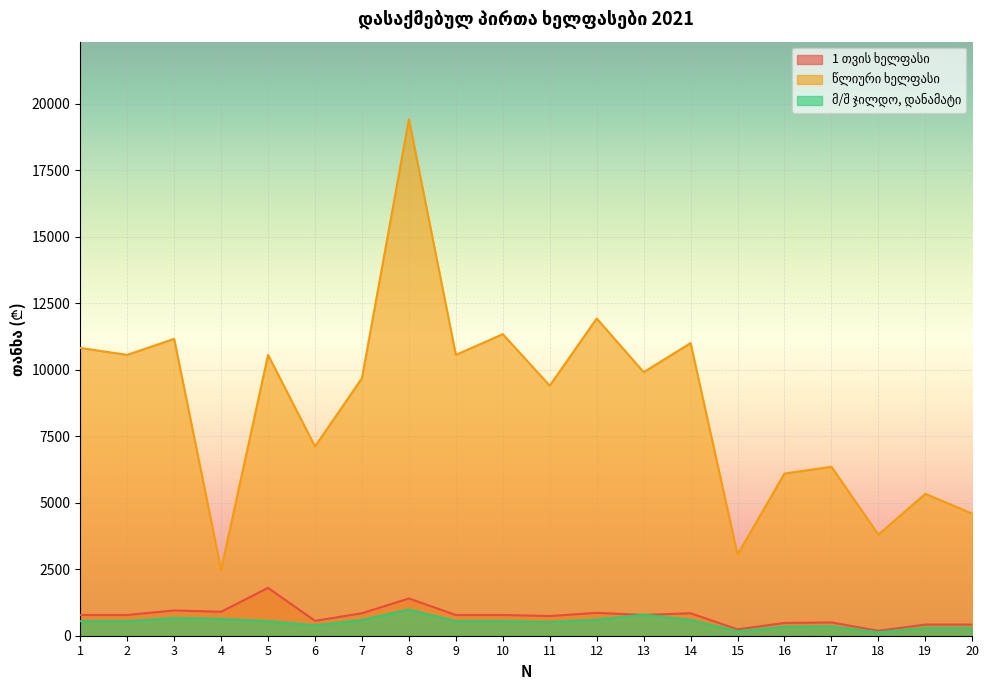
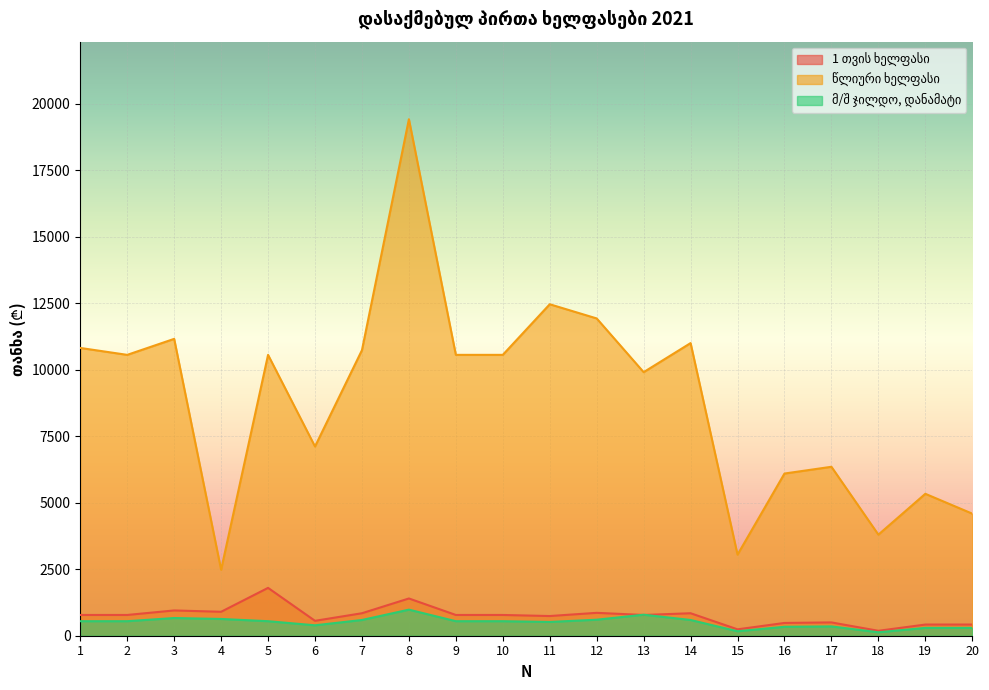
  {
    "1 თვის ხელფასი": {
      "1": 800,
      "2": 800,
      "3": 1000,
      "4": 900,
      "5": 1800,
      "6": 600,
      "7": 800,
      "8": 1400,
      "9": 800,
      "10": 800,
      "11": 700,
      "12": 900,
      "14": 800,
      "16": 500,
      "17": 500,
      "19": 400,
      "20": 400
    },
    "წლიური ხელფასი": {
      "1": 10800,
      "2": 10600,
      "3": 11200,
      "4": 2500,
      "5": 10600,
      "6": 7100,
-     "7": 9700,
+     "7": 10700,
      "8": 19400,
      "9": 10600,
-     "10": 11300,
-     "11": 9400,
+     "10": 10600,
+     "11": 12500,
      "12": 11900,
      "13": 9900,
      "14": 11000,
      "15": 3000,
      "16": 6100,
      "17": 6300,
      "18": 3800,
      "19": 5300,
      "20": 4600
    },
    "მ/შ ჯილდო, დანამატი": {
      "1": 500,
      "2": 500,
      "3": 700,
      "4": 600,
      "5": 500,
      "6": 400,
      "7": 600,
      "8": 1000,
      "9": 500,
      "10": 500,
      "11": 500,
      "12": 600,
      "14": 600,
      "16": 300,
      "17": 400,
      "19": 300,
      "20": 300
    }
  }
